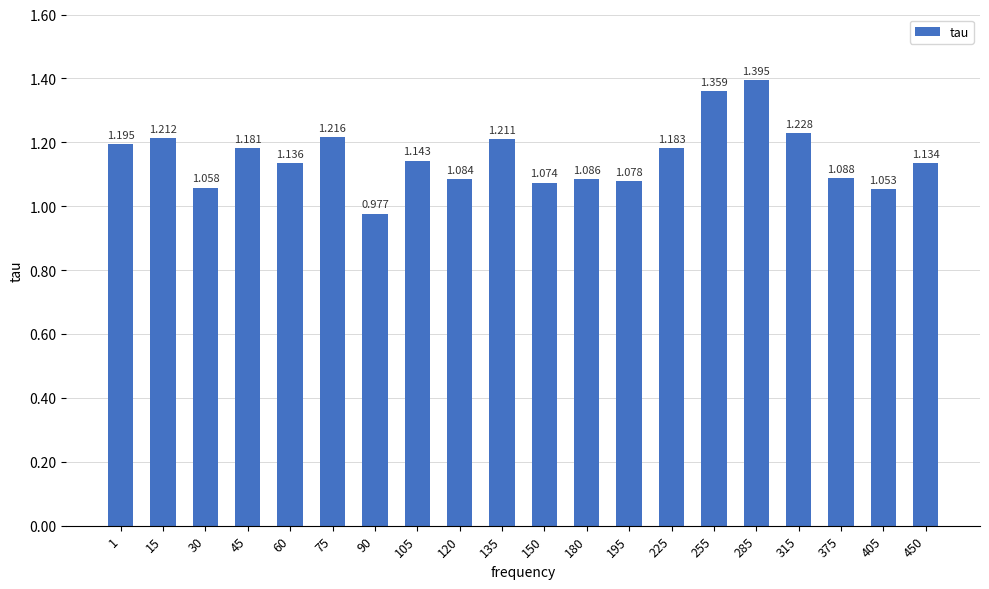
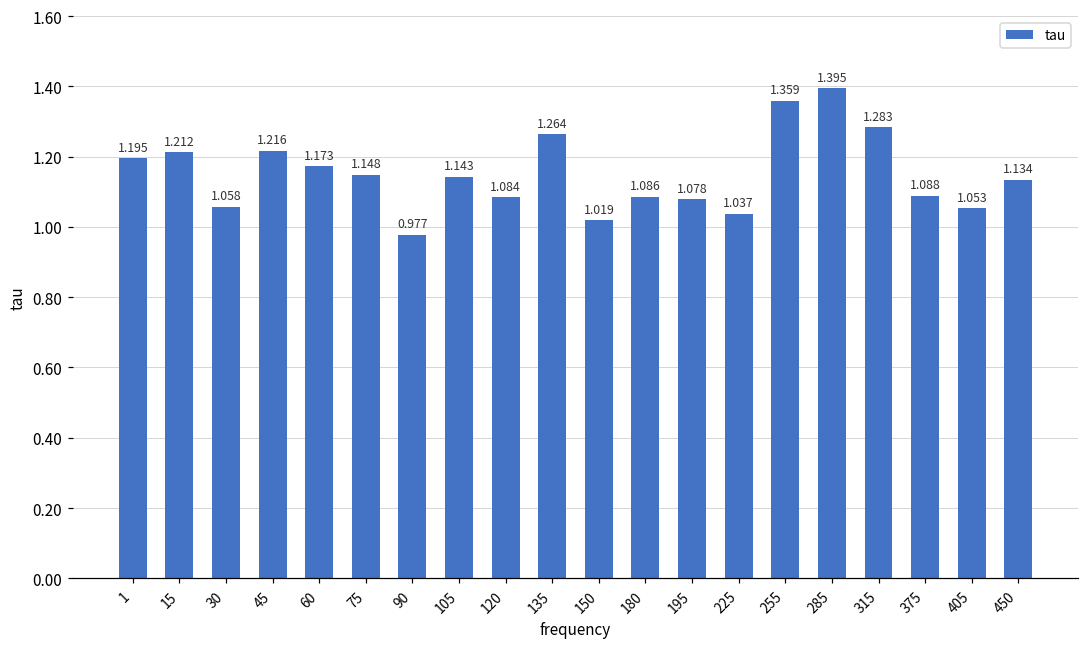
  {
    "1": 1.195,
    "15": 1.212,
    "30": 1.058,
-   "45": 1.181,
-   "60": 1.136,
-   "75": 1.216,
+   "45": 1.216,
+   "60": 1.173,
+   "75": 1.148,
    "90": 0.977,
    "105": 1.143,
    "120": 1.084,
-   "135": 1.211,
-   "150": 1.074,
+   "135": 1.264,
+   "150": 1.019,
    "180": 1.086,
    "195": 1.078,
-   "225": 1.183,
+   "225": 1.037,
    "255": 1.359,
    "285": 1.395,
-   "315": 1.228,
+   "315": 1.283,
    "375": 1.088,
    "405": 1.053,
    "450": 1.134
  }
